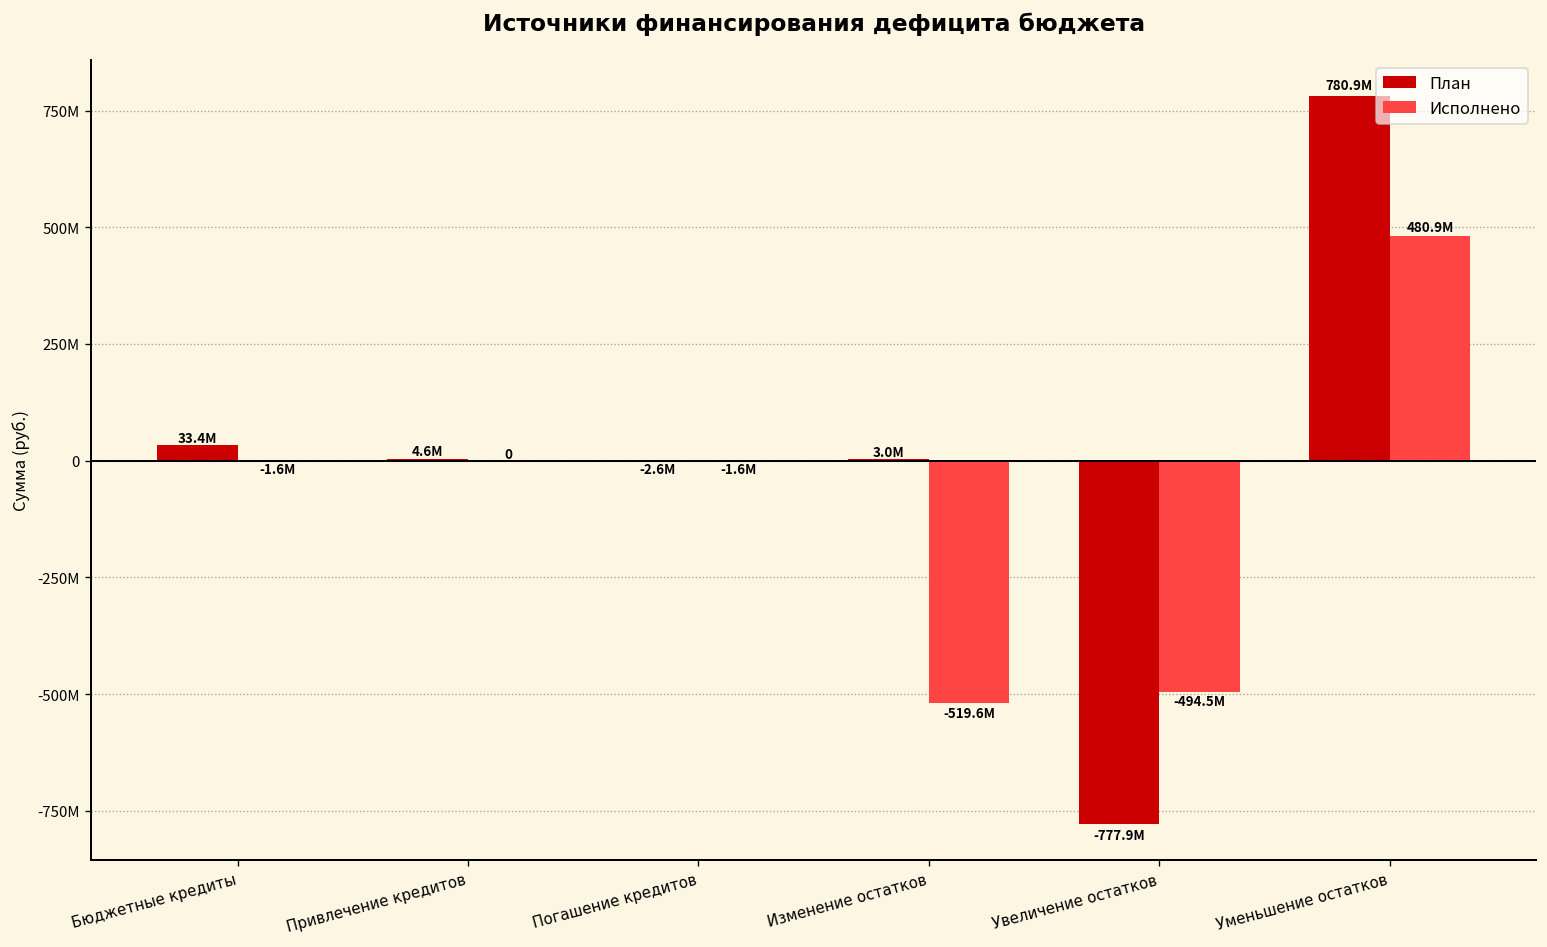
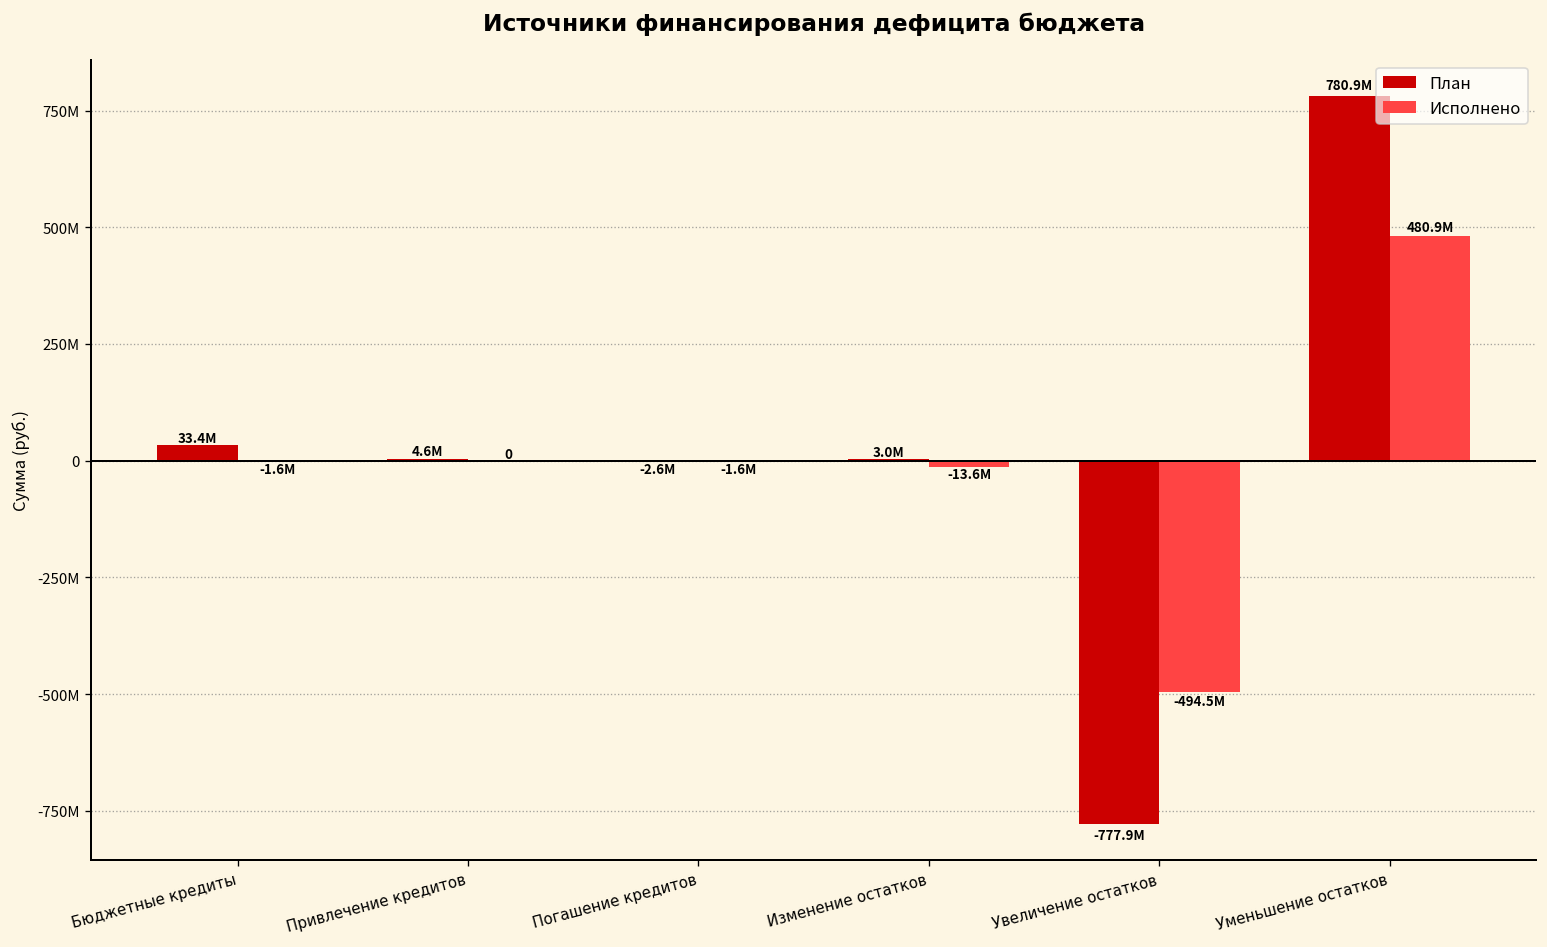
  {
    "План": {
      "Бюджетные кредиты": "33.4M",
      "Привлечение кредитов": "4.6M",
      "Погашение кредитов": "-2.6M",
      "Изменение остатков": "3.0M",
      "Увеличение остатков": "-777.9M",
      "Уменьшение остатков": "780.9M"
    },
    "Исполнено": {
      "Бюджетные кредиты": "-1.6M",
      "Привлечение кредитов": "0",
      "Погашение кредитов": "-1.6M",
-     "Изменение остатков": "-519.6M",
+     "Изменение остатков": "-13.6M",
      "Увеличение остатков": "-494.5M",
      "Уменьшение остатков": "480.9M"
    }
  }
